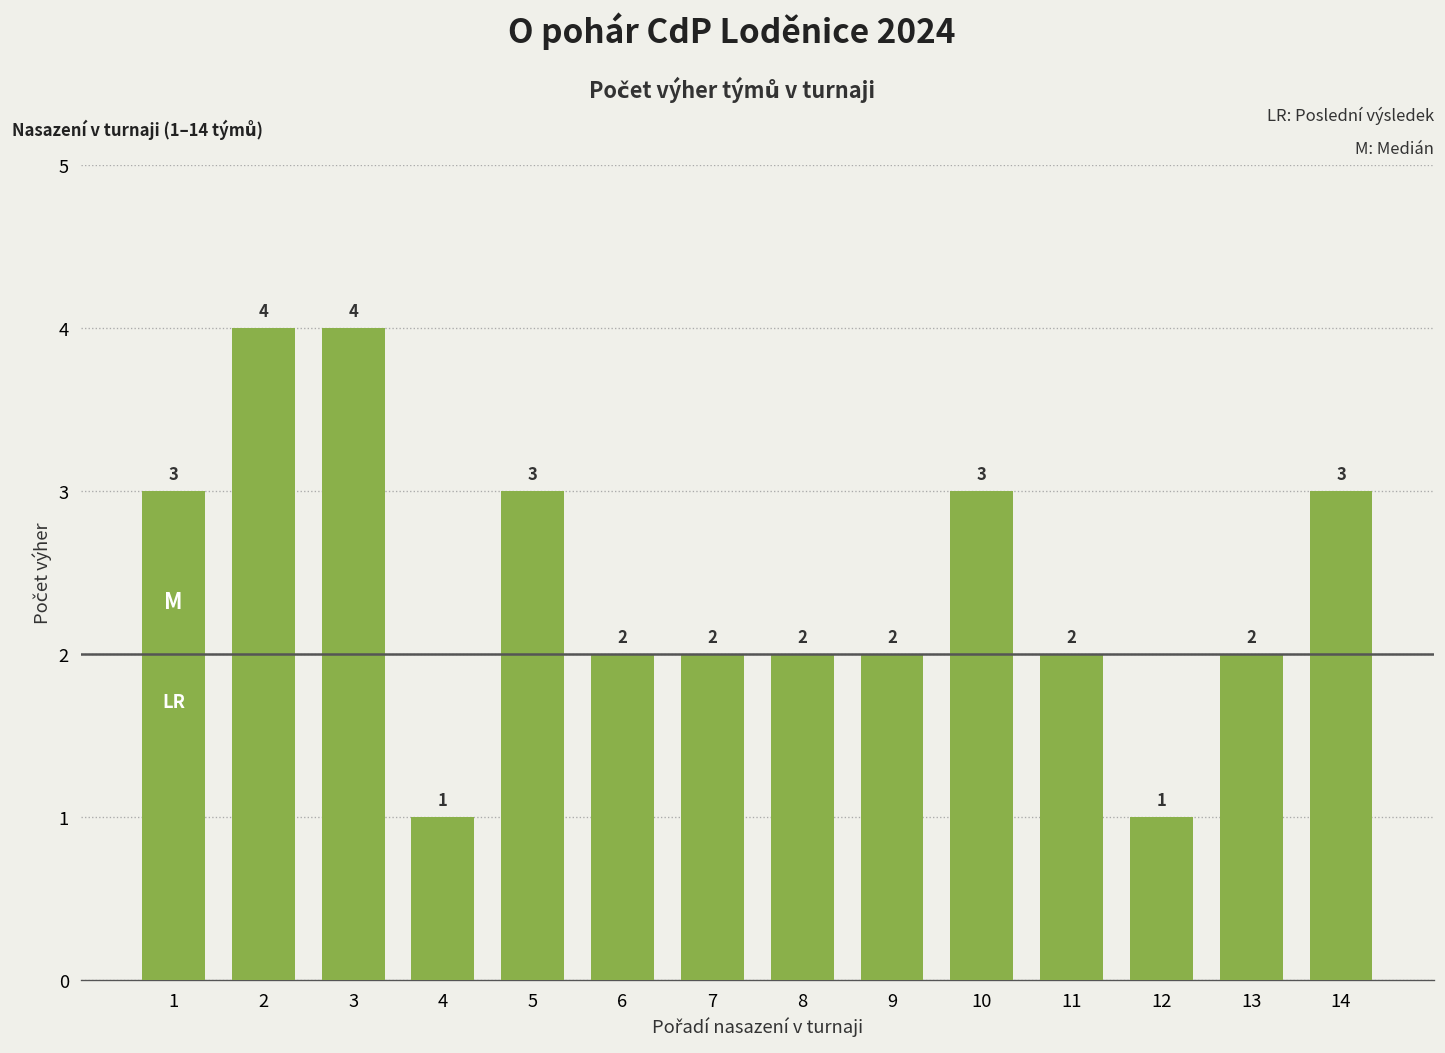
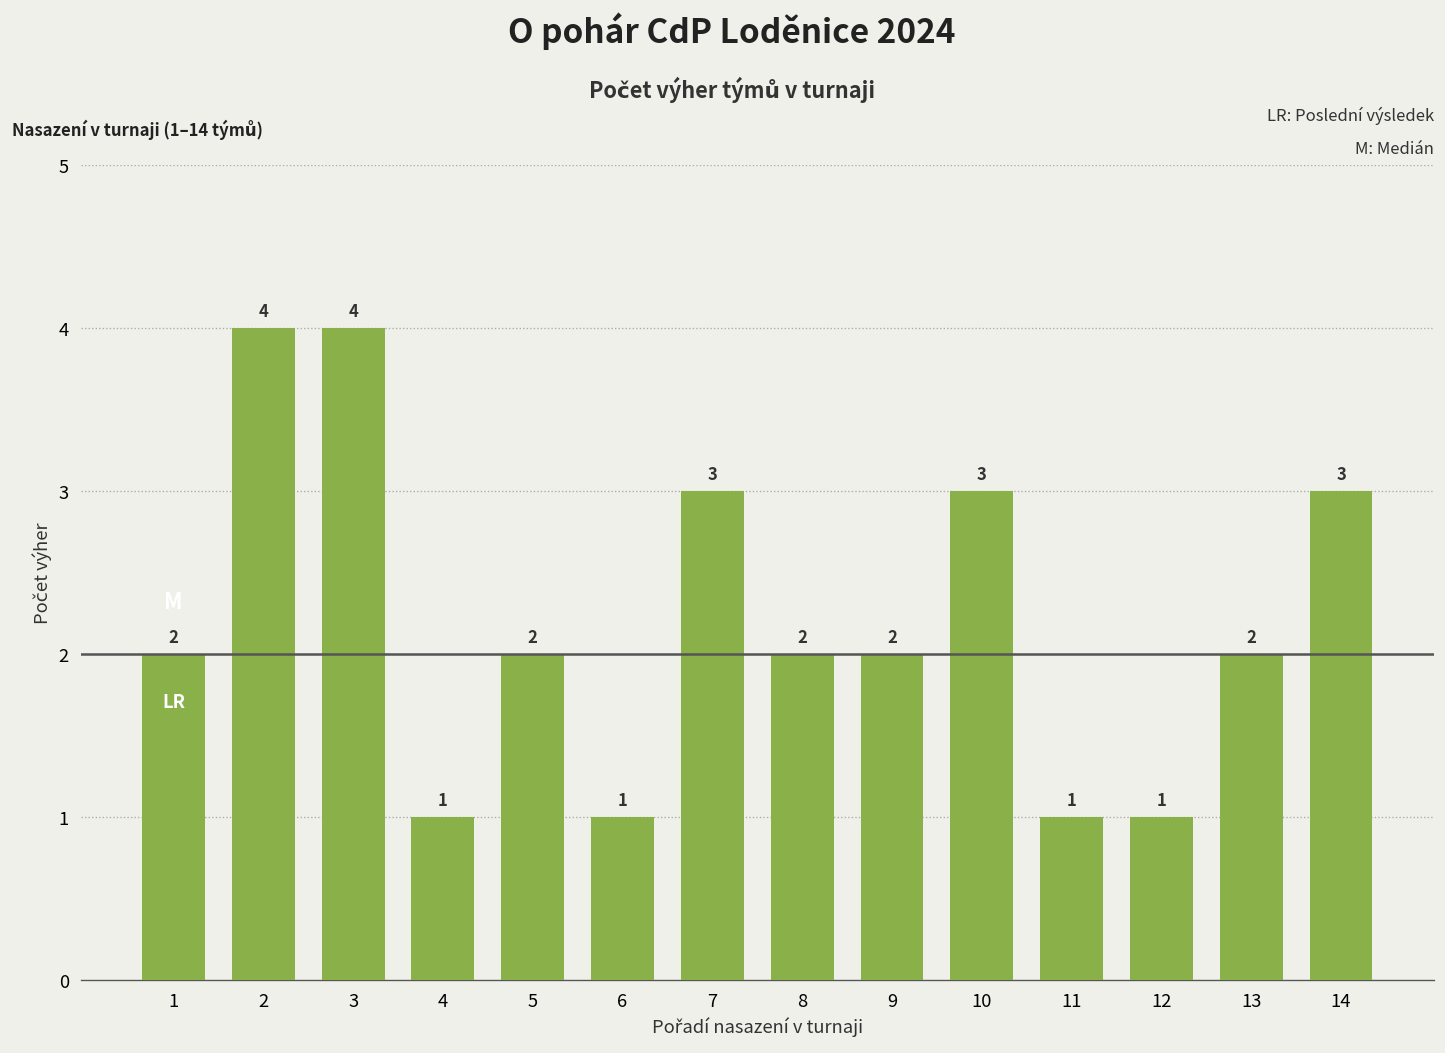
  {
-   "1": 3,
+   "1": 2,
    "2": 4,
    "3": 4,
    "4": 1,
-   "5": 3,
-   "6": 2,
-   "7": 2,
+   "5": 2,
+   "6": 1,
+   "7": 3,
    "8": 2,
    "9": 2,
    "10": 3,
-   "11": 2,
+   "11": 1,
    "12": 1,
    "13": 2,
    "14": 3
  }
